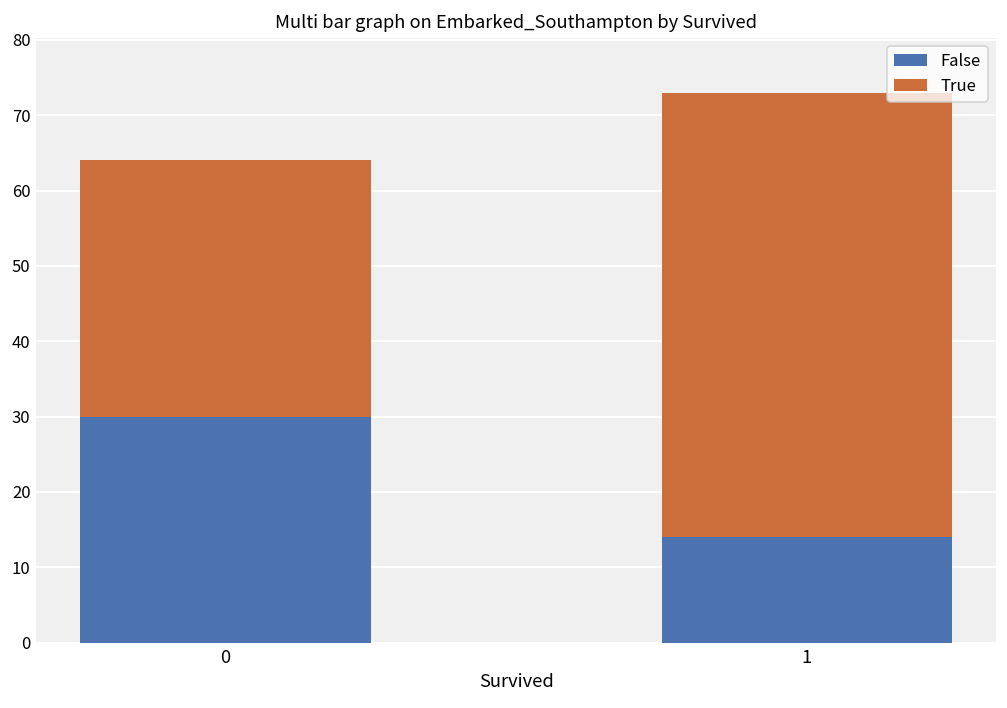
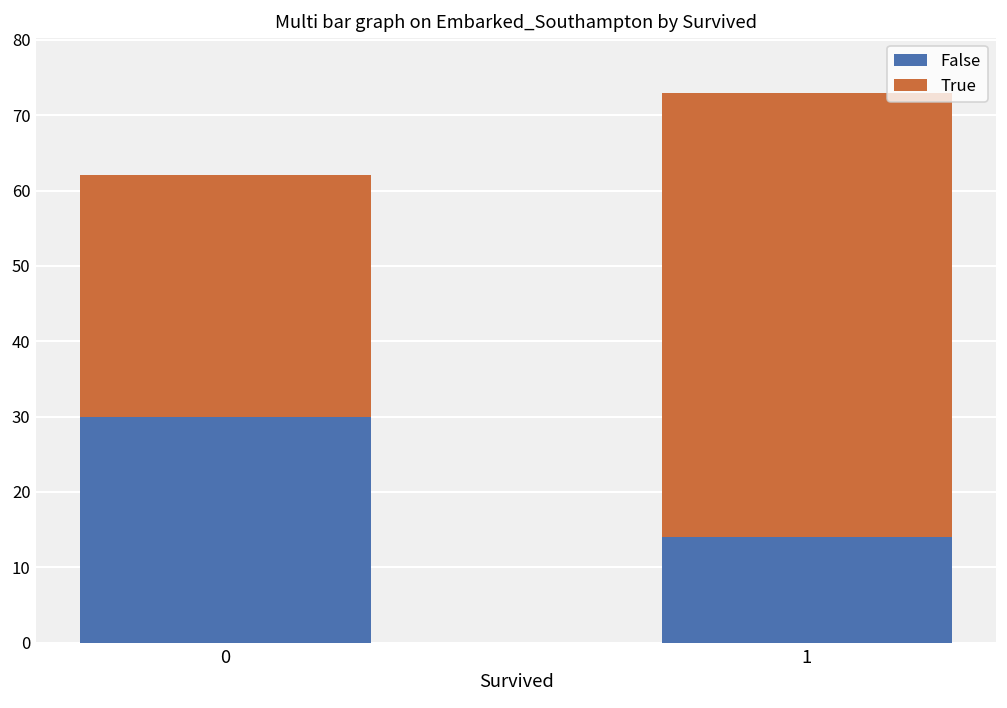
  {
    "False": {
      "0": 30,
      "1": 14
    },
    "True": {
-     "0": 34,
+     "0": 32,
      "1": 59
    }
  }
